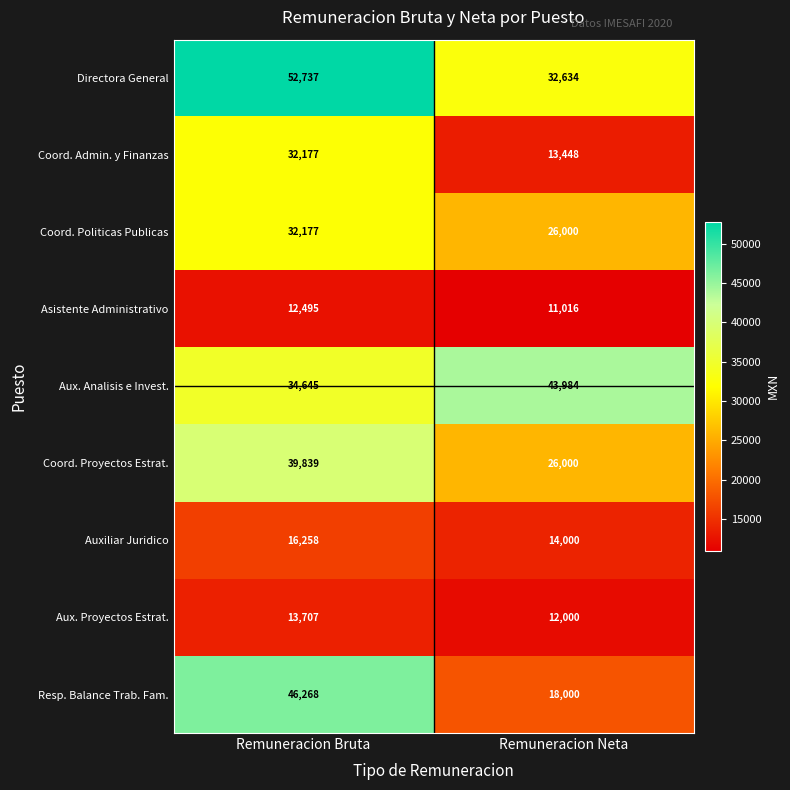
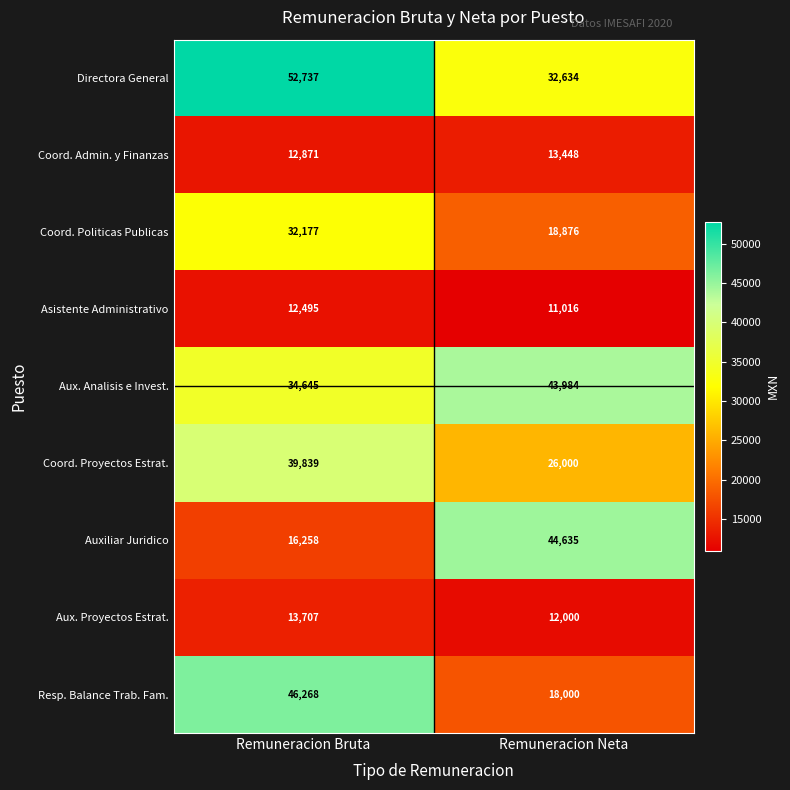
  {
    "Directora General": {
      "Remuneracion Bruta": "52,737",
      "Remuneracion Neta": "32,634"
    },
    "Coord. Admin. y Finanzas": {
-     "Remuneracion Bruta": "32,177",
+     "Remuneracion Bruta": "12,871",
      "Remuneracion Neta": "13,448"
    },
    "Coord. Politicas Publicas": {
      "Remuneracion Bruta": "32,177",
-     "Remuneracion Neta": "26,000"
+     "Remuneracion Neta": "18,876"
    },
    "Asistente Administrativo": {
      "Remuneracion Bruta": "12,495",
      "Remuneracion Neta": "11,016"
    },
    "Aux. Analisis e Invest.": {
      "Remuneracion Bruta": "34,645",
      "Remuneracion Neta": "43,984"
    },
    "Coord. Proyectos Estrat.": {
      "Remuneracion Bruta": "39,839",
      "Remuneracion Neta": "26,000"
    },
    "Auxiliar Juridico": {
      "Remuneracion Bruta": "16,258",
-     "Remuneracion Neta": "14,000"
+     "Remuneracion Neta": "44,635"
    },
    "Aux. Proyectos Estrat.": {
      "Remuneracion Bruta": "13,707",
      "Remuneracion Neta": "12,000"
    },
    "Resp. Balance Trab. Fam.": {
      "Remuneracion Bruta": "46,268",
      "Remuneracion Neta": "18,000"
    }
  }
